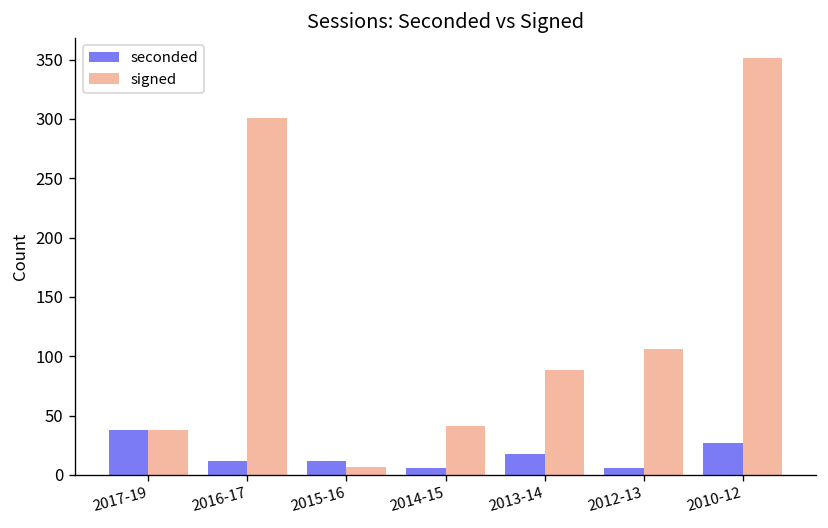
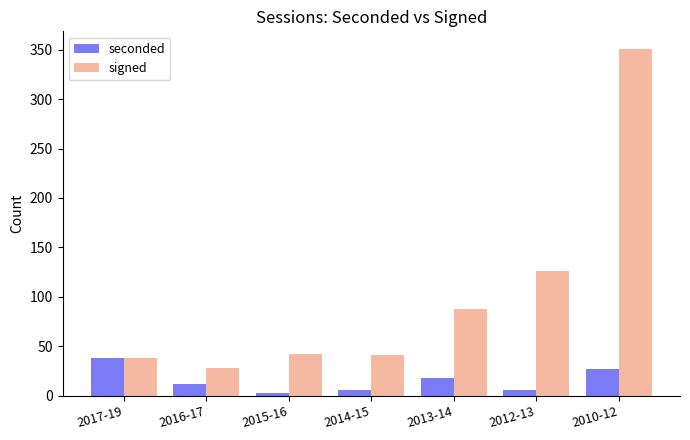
  {
    "seconded": {
      "2017-19": 40,
      "2016-17": 10,
-     "2015-16": 10,
+     "2015-16": 0,
      "2014-15": 10,
      "2013-14": 20,
      "2012-13": 10,
      "2010-12": 30
    },
    "signed": {
      "2017-19": 40,
-     "2016-17": 300,
-     "2015-16": 10,
+     "2016-17": 30,
+     "2015-16": 40,
      "2014-15": 40,
      "2013-14": 90,
-     "2012-13": 110,
+     "2012-13": 130,
      "2010-12": 350
    }
  }
